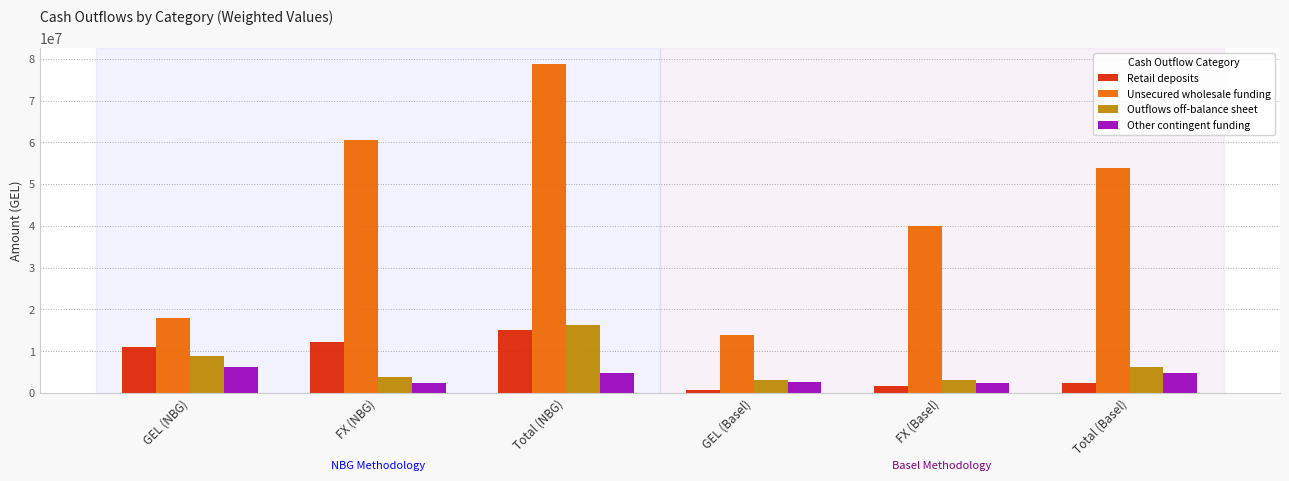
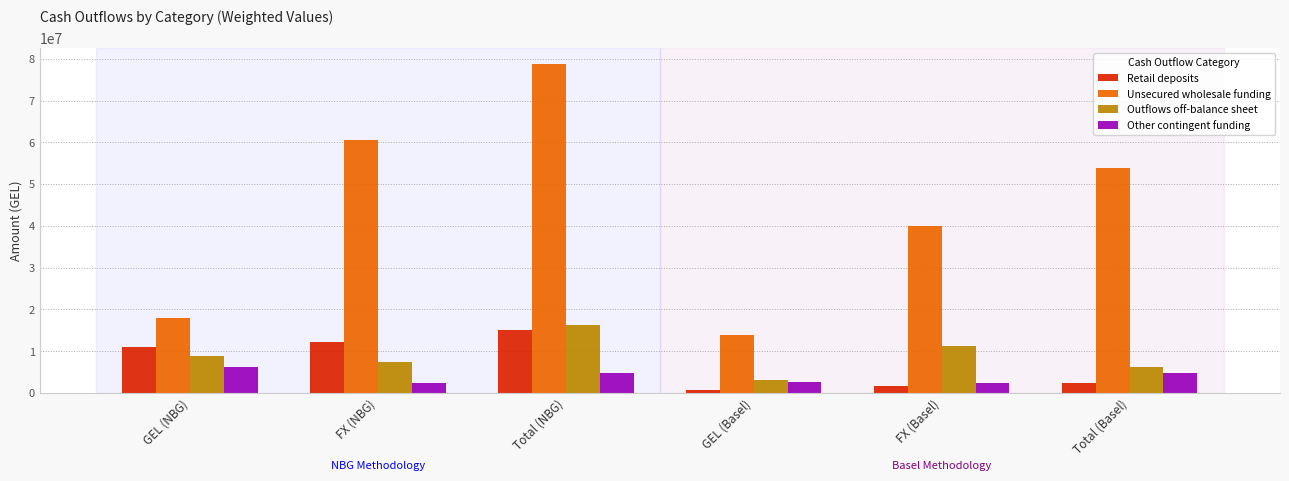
  {
    "Retail deposits": {
      "GEL (NBG)": 11000000,
      "FX (NBG)": 12000000,
      "Total (NBG)": 15000000,
      "GEL (Basel)": 1000000,
      "FX (Basel)": 2000000,
      "Total (Basel)": 2000000
    },
    "Unsecured wholesale funding": {
      "GEL (NBG)": 18000000,
      "FX (NBG)": 61000000,
      "Total (NBG)": 79000000,
      "GEL (Basel)": 14000000,
      "FX (Basel)": 40000000,
      "Total (Basel)": 54000000
    },
    "Outflows off-balance sheet": {
      "GEL (NBG)": 9000000,
-     "FX (NBG)": 4000000,
+     "FX (NBG)": 8000000,
      "Total (NBG)": 16000000,
      "GEL (Basel)": 3000000,
-     "FX (Basel)": 3000000,
+     "FX (Basel)": 11000000,
      "Total (Basel)": 6000000
    },
    "Other contingent funding": {
      "GEL (NBG)": 6000000,
      "FX (NBG)": 2000000,
      "Total (NBG)": 5000000,
      "GEL (Basel)": 3000000,
      "FX (Basel)": 2000000,
      "Total (Basel)": 5000000
    }
  }
